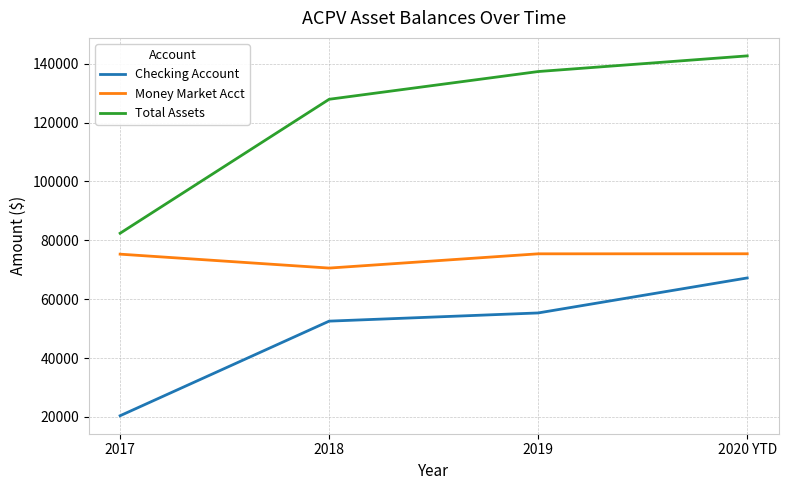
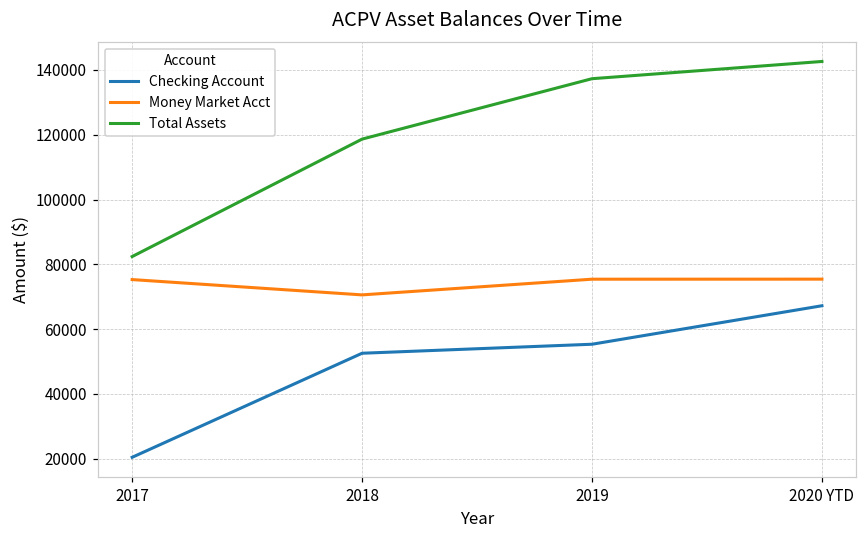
  {
    "Checking Account": {
      "2017": 20000,
      "2018": 53000,
      "2019": 55000,
      "2020 YTD": 67000
    },
    "Money Market Acct": {
      "2017": 75000,
      "2018": 71000,
      "2019": 75000,
      "2020 YTD": 75000
    },
    "Total Assets": {
      "2017": 82000,
-     "2018": 128000,
+     "2018": 119000,
      "2019": 137000,
      "2020 YTD": 143000
    }
  }
